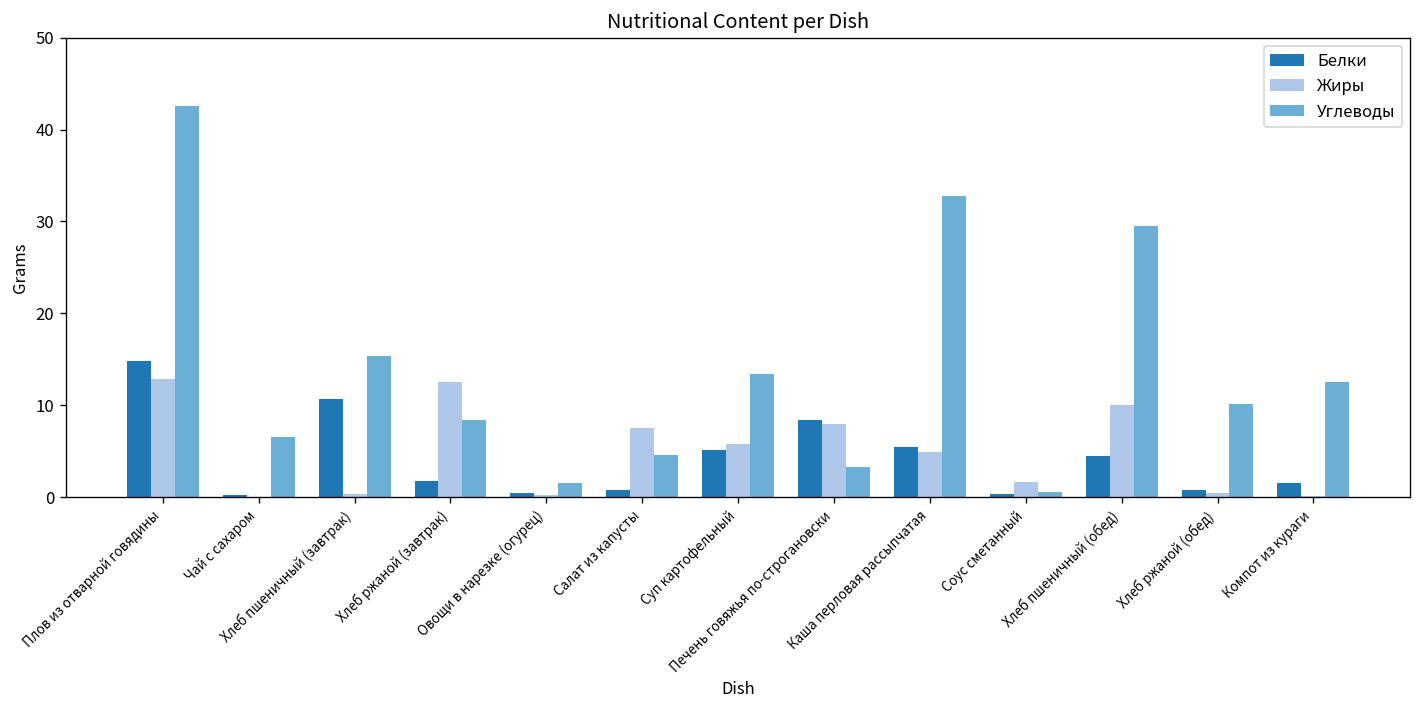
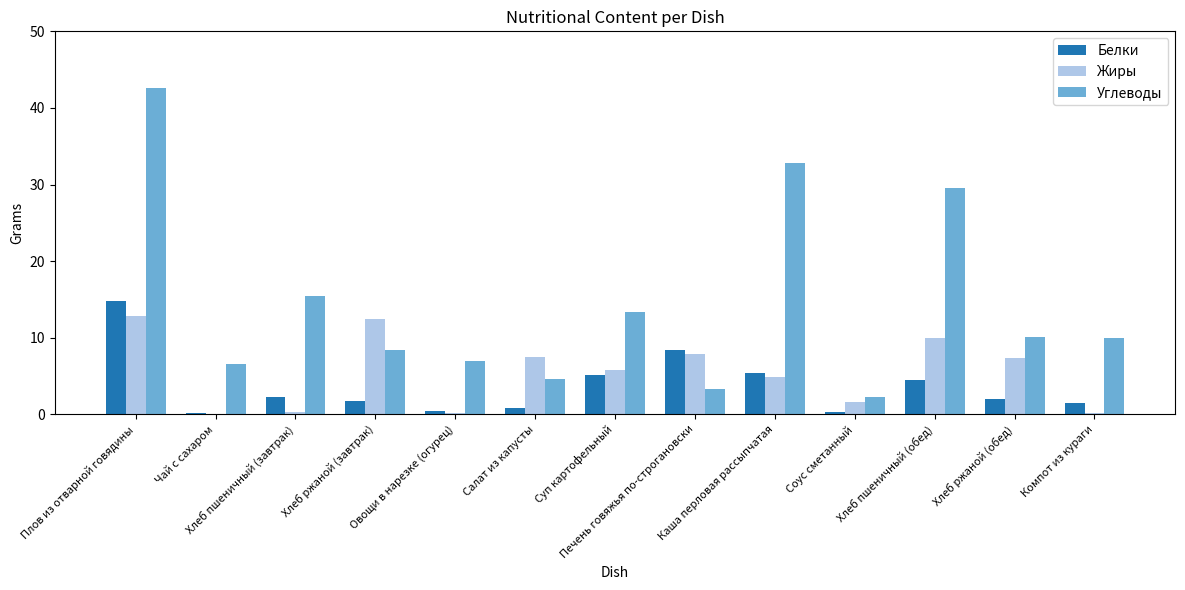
  {
    "Белки": {
      "Плов из отварной говядины": 15,
-     "Хлеб пшеничный (завтрак)": 11,
+     "Хлеб пшеничный (завтрак)": 2,
      "Хлеб ржаной (завтрак)": 2,
      "Овощи в нарезке (огурец)": 0,
      "Салат из капусты": 1,
      "Суп картофельный": 5,
      "Печень говяжья по-строгановски": 8,
      "Каша перловая рассыпчатая": 5,
      "Хлеб пшеничный (обед)": 5,
-     "Хлеб ржаной (обед)": 1,
+     "Хлеб ржаной (обед)": 2,
      "Компот из кураги": 2
    },
    "Жиры": {
      "Плов из отварной говядины": 13,
      "Чай с сахаром": 0,
      "Хлеб ржаной (завтрак)": 13,
      "Салат из капусты": 8,
      "Суп картофельный": 6,
      "Печень говяжья по-строгановски": 8,
      "Каша перловая рассыпчатая": 5,
      "Соус сметанный": 2,
      "Хлеб пшеничный (обед)": 10,
-     "Хлеб ржаной (обед)": 0
+     "Хлеб ржаной (обед)": 7
    },
    "Углеводы": {
      "Плов из отварной говядины": 43,
      "Чай с сахаром": 7,
      "Хлеб пшеничный (завтрак)": 15,
      "Хлеб ржаной (завтрак)": 8,
-     "Овощи в нарезке (огурец)": 2,
+     "Овощи в нарезке (огурец)": 7,
      "Салат из капусты": 5,
      "Суп картофельный": 13,
      "Печень говяжья по-строгановски": 3,
      "Каша перловая рассыпчатая": 33,
-     "Соус сметанный": 1,
+     "Соус сметанный": 2,
      "Хлеб пшеничный (обед)": 30,
      "Хлеб ржаной (обед)": 10,
-     "Компот из кураги": 13
+     "Компот из кураги": 10
    }
  }
